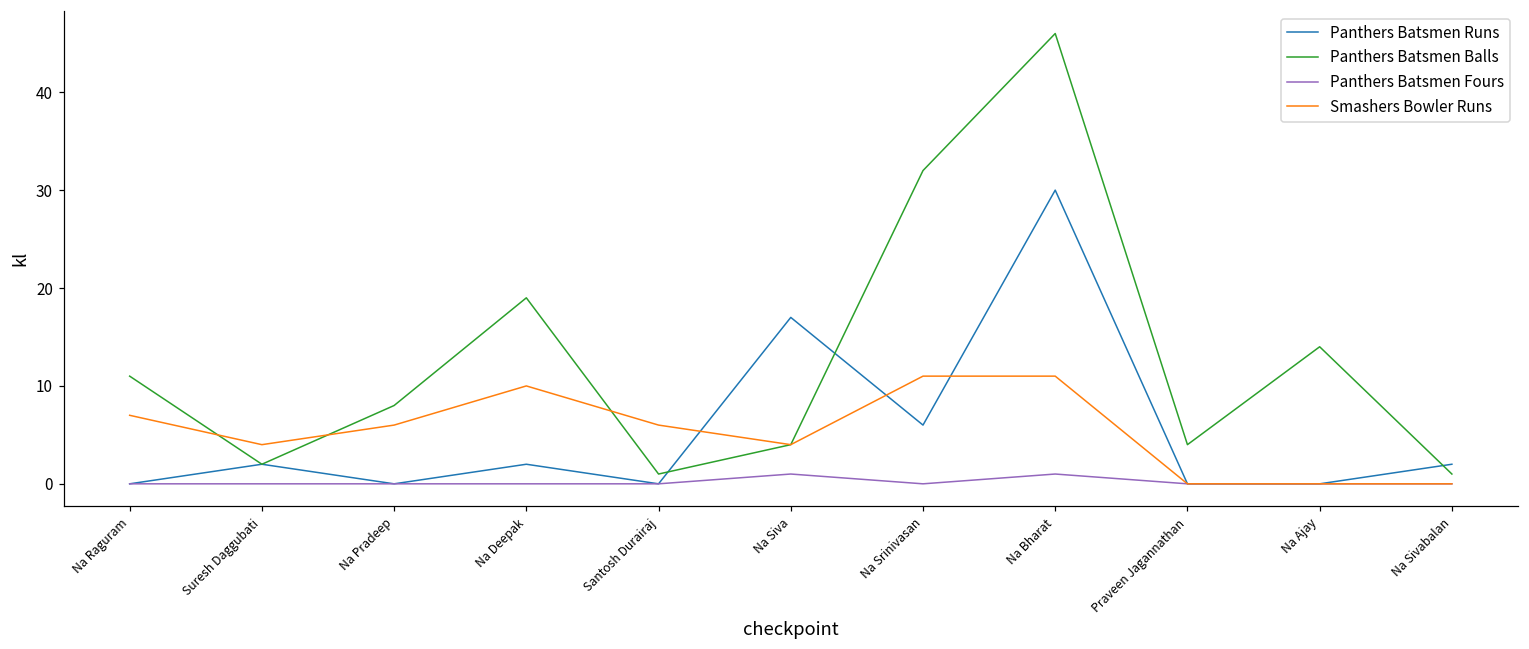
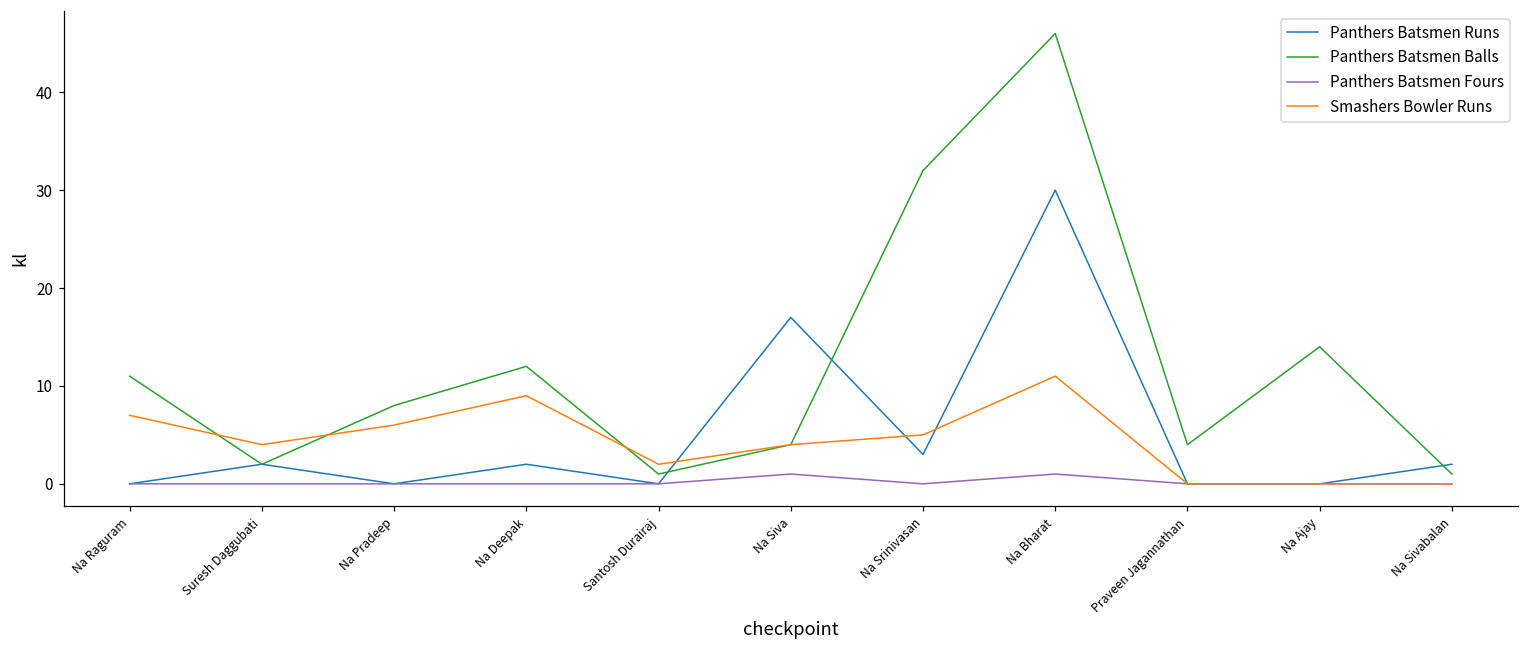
  {
    "Panthers Batsmen Runs": {
      "Na Deepak": 2,
      "Na Siva": 17,
-     "Na Srinivasan": 6,
+     "Na Srinivasan": 3,
      "Na Bharat": 30,
      "Na Sivabalan": 2
    },
    "Panthers Batsmen Balls": {
      "Na Raguram": 11,
      "Na Pradeep": 8,
-     "Na Deepak": 19,
+     "Na Deepak": 12,
      "Santosh Durairaj": 1,
      "Na Srinivasan": 32,
      "Na Bharat": 46,
      "Praveen Jagannathan": 4,
      "Na Ajay": 14,
      "Na Sivabalan": 1
    },
    "Panthers Batsmen Fours": {
      "Suresh Daggubati": 0,
      "Na Deepak": 0,
      "Na Siva": 1,
      "Na Srinivasan": 0,
      "Na Bharat": 1
    },
    "Smashers Bowler Runs": {
      "Na Raguram": 7,
      "Suresh Daggubati": 4,
      "Na Pradeep": 6,
-     "Na Deepak": 10,
-     "Santosh Durairaj": 6,
-     "Na Srinivasan": 11,
+     "Na Deepak": 9,
+     "Santosh Durairaj": 2,
+     "Na Srinivasan": 5,
      "Na Bharat": 11
    }
  }
